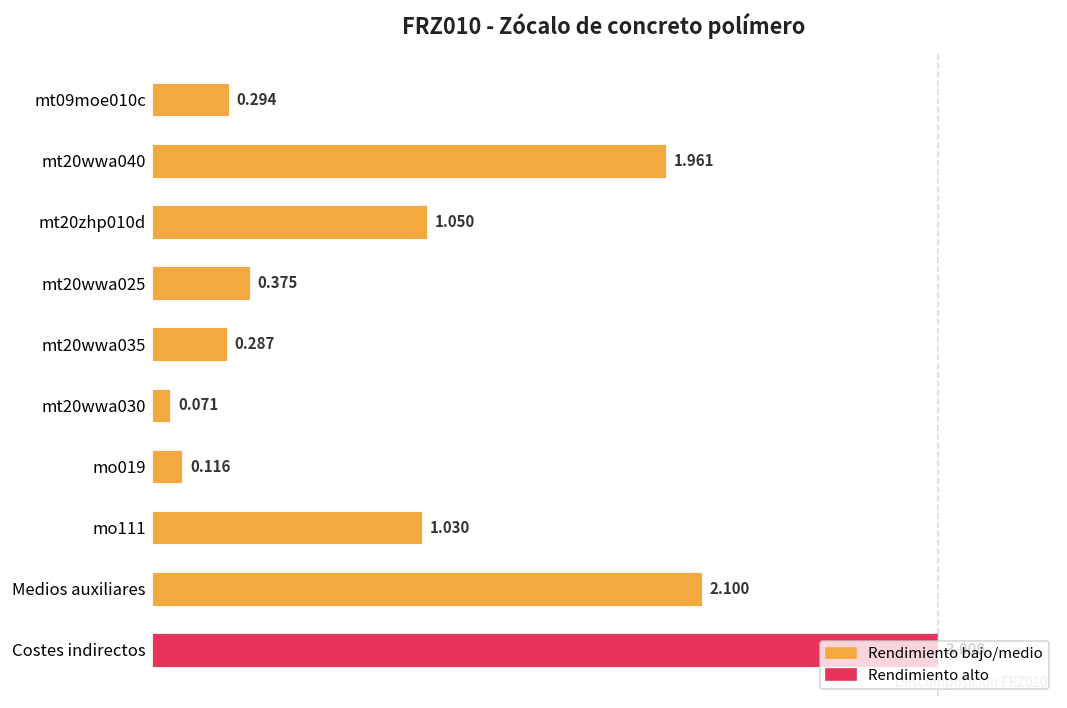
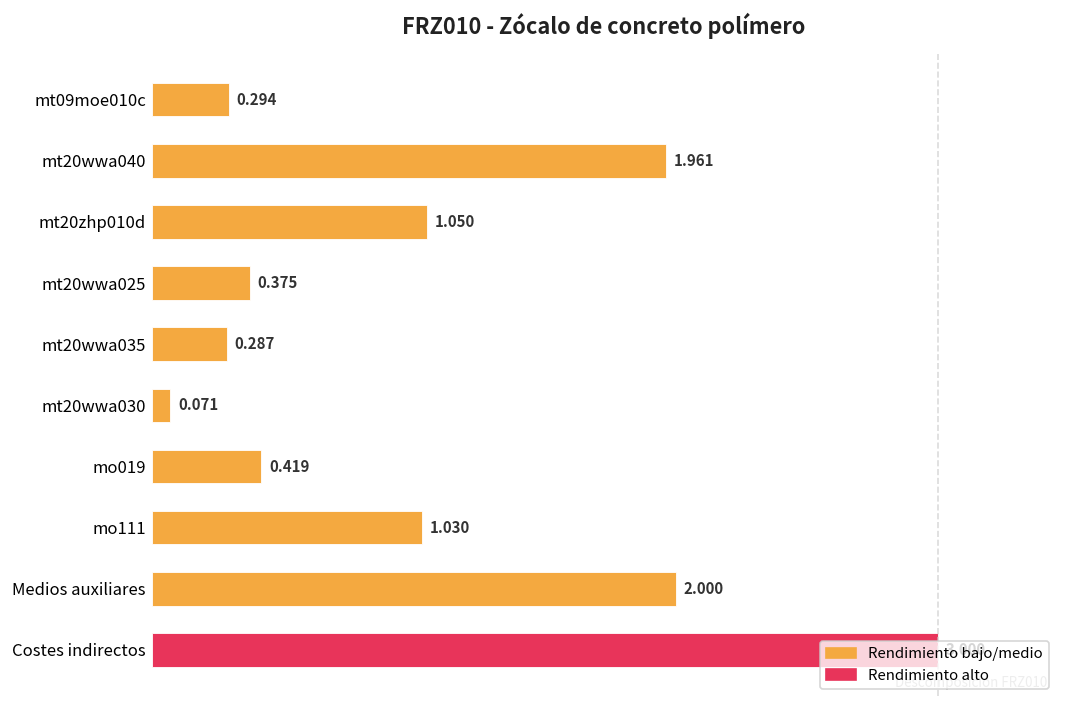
  {
    "mt09moe010c": 0.294,
    "mt20wwa040": 1.961,
    "mt20zhp010d": 1.050,
    "mt20wwa025": 0.375,
    "mt20wwa035": 0.287,
    "mt20wwa030": 0.071,
-   "mo019": 0.116,
+   "mo019": 0.419,
    "mo111": 1.030,
-   "Medios auxiliares": 2.100
+   "Medios auxiliares": 2.000
  }
